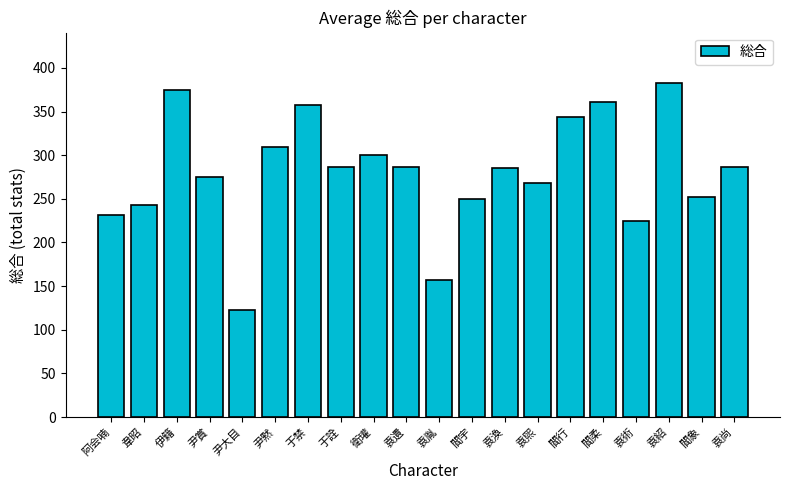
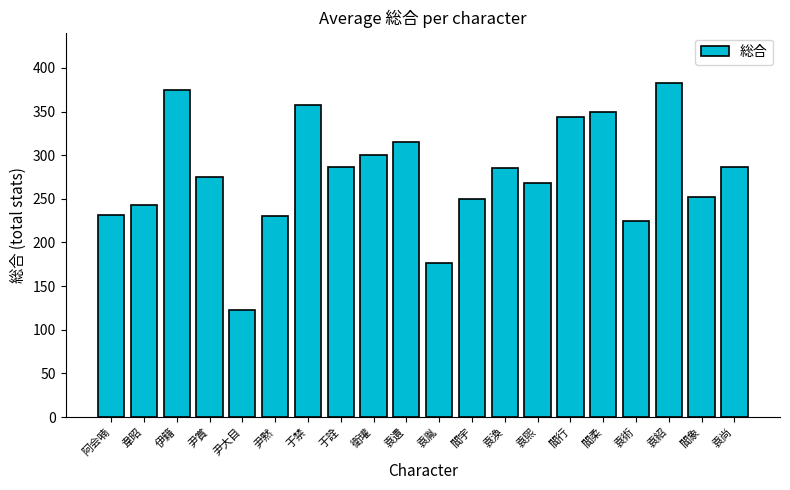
  {
    "阿会喃": 230,
    "韋昭": 240,
    "伊籍": 380,
    "尹賞": 280,
    "尹大目": 120,
-   "尹黙": 310,
+   "尹黙": 230,
    "于禁": 360,
    "于詮": 290,
    "衛瓘": 300,
-   "袁遺": 290,
-   "袁胤": 160,
+   "袁遺": 320,
+   "袁胤": 180,
    "閻宇": 250,
    "袁渙": 290,
    "袁煕": 270,
    "閻行": 340,
-   "閻柔": 360,
+   "閻柔": 350,
    "袁術": 230,
    "袁紹": 380,
    "閻象": 250,
    "袁尚": 290
  }
